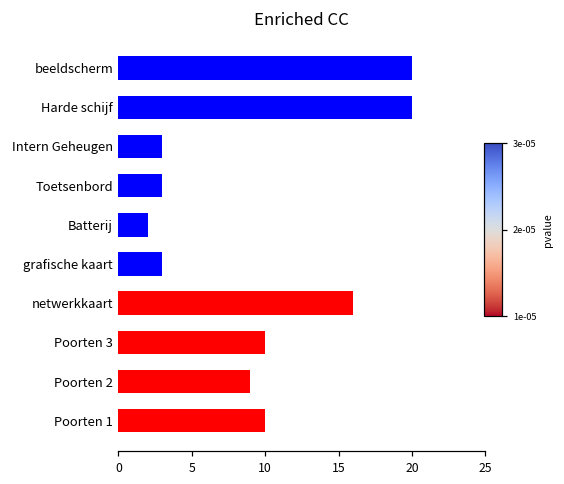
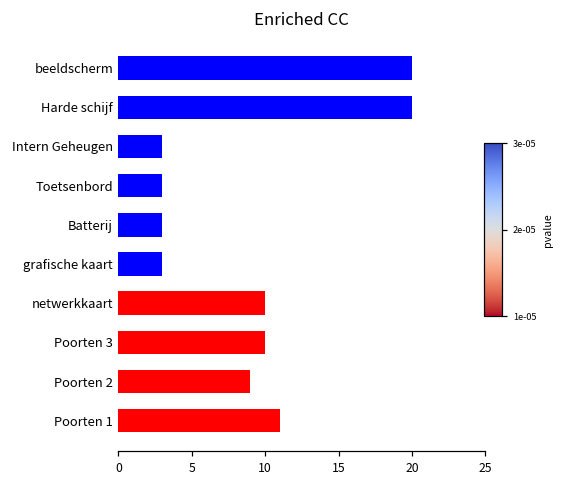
  {
    "beeldscherm": 20,
    "Harde schijf": 20,
    "Intern Geheugen": 3,
    "Toetsenbord": 3,
-   "Batterij": 2,
+   "Batterij": 3,
    "grafische kaart": 3,
-   "netwerkkaart": 16,
+   "netwerkkaart": 10,
    "Poorten 3": 10,
    "Poorten 2": 9,
-   "Poorten 1": 10
+   "Poorten 1": 11
  }
